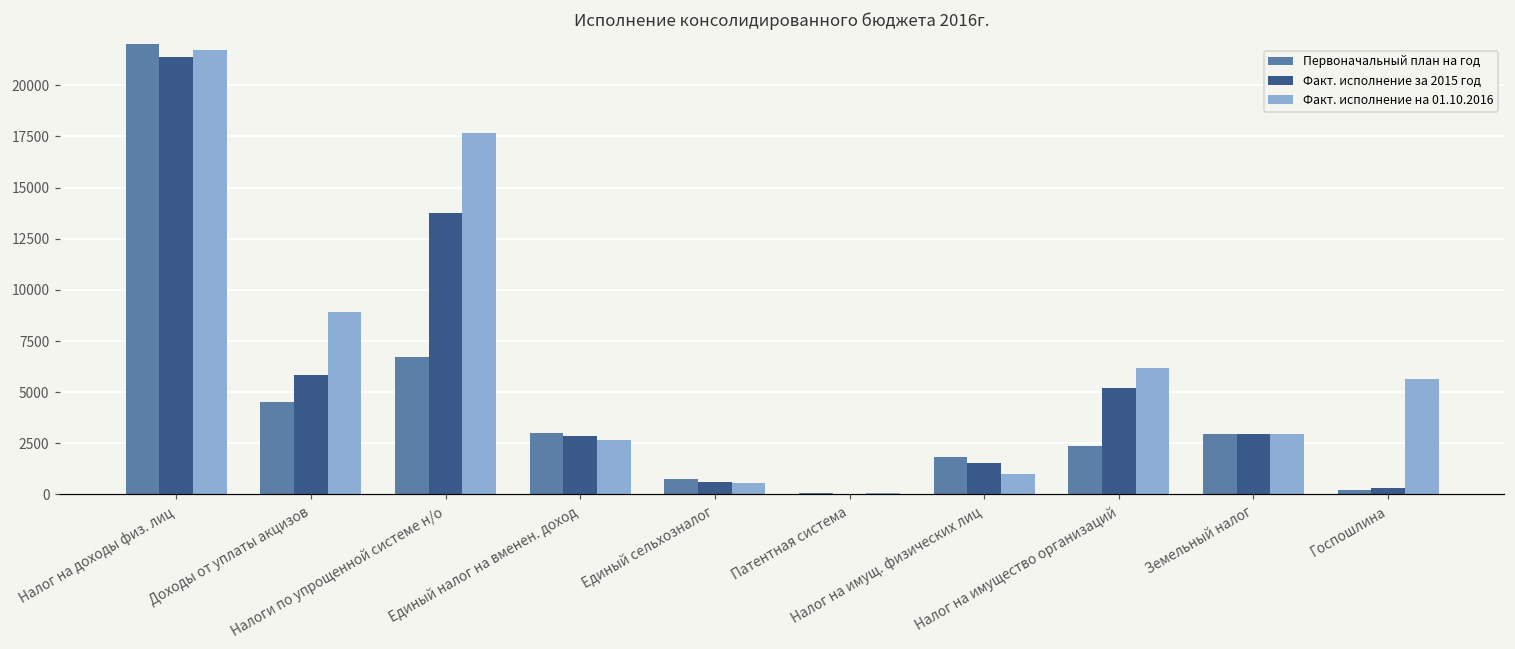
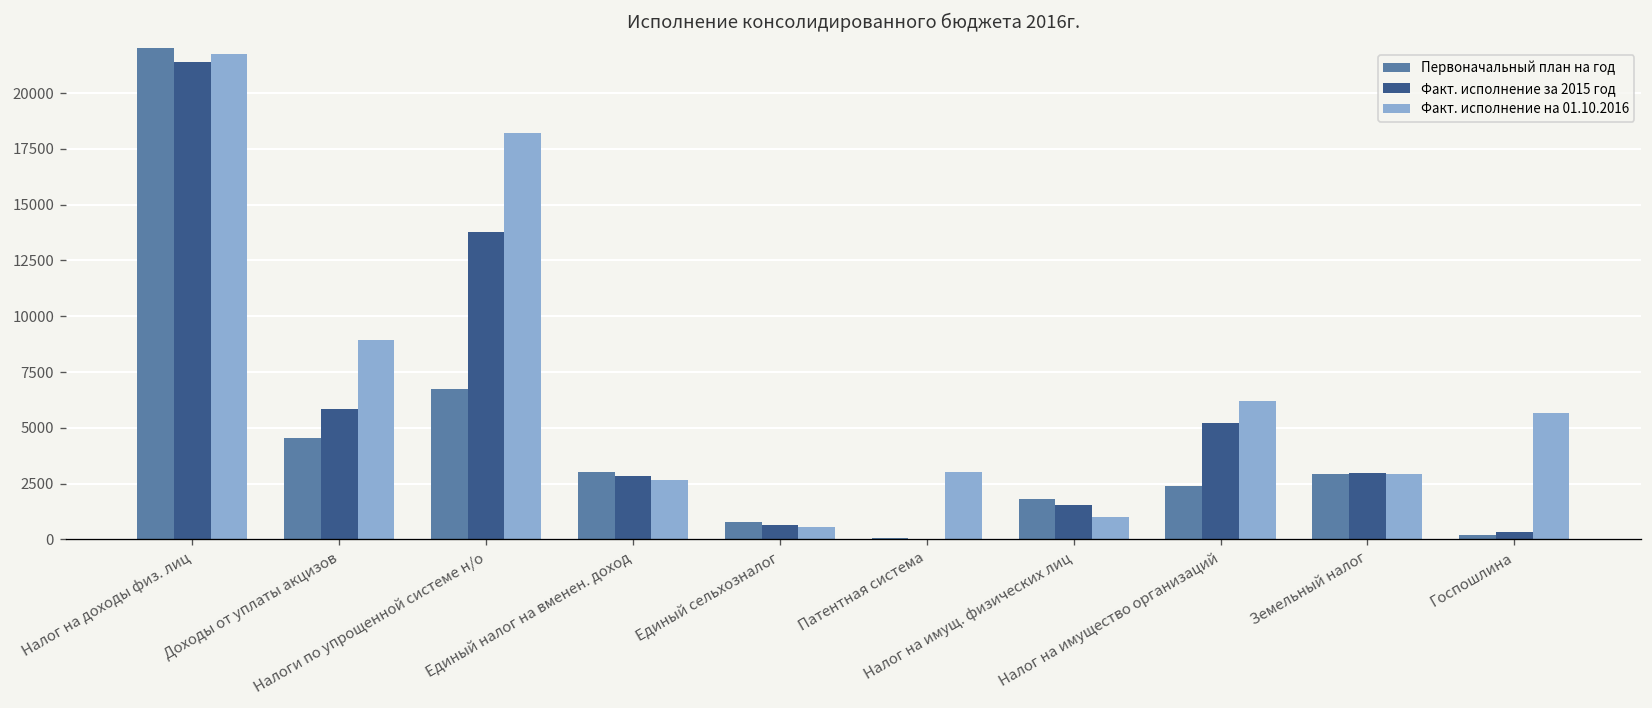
  {
    "Факт. исполнение на 01.10.2016": {
      "Налог на доходы физ. лиц": 21700,
      "Доходы от уплаты акцизов": 8900,
-     "Налоги по упрощенной системе н/о": 17700,
+     "Налоги по упрощенной системе н/о": 18200,
      "Единый налог на вменен. доход": 2700,
      "Единый сельхозналог": 500,
-     "Патентная система": 100,
+     "Патентная система": 3000,
      "Налог на имущ. физических лиц": 1000,
      "Налог на имущество организаций": 6200,
      "Земельный налог": 2900,
      "Госпошлина": 5600
    }
  }
